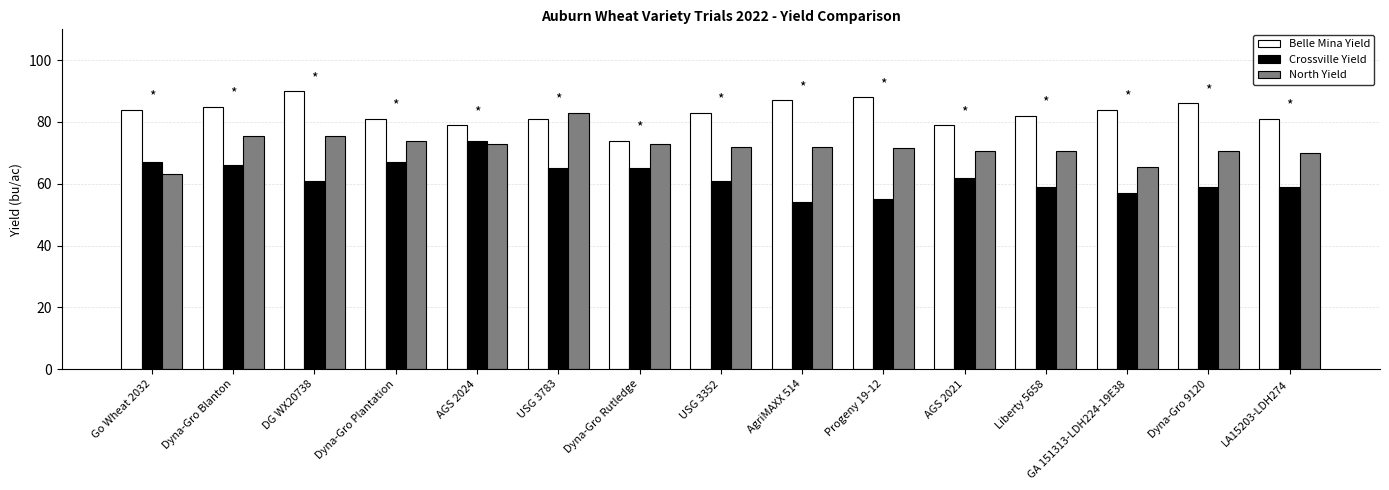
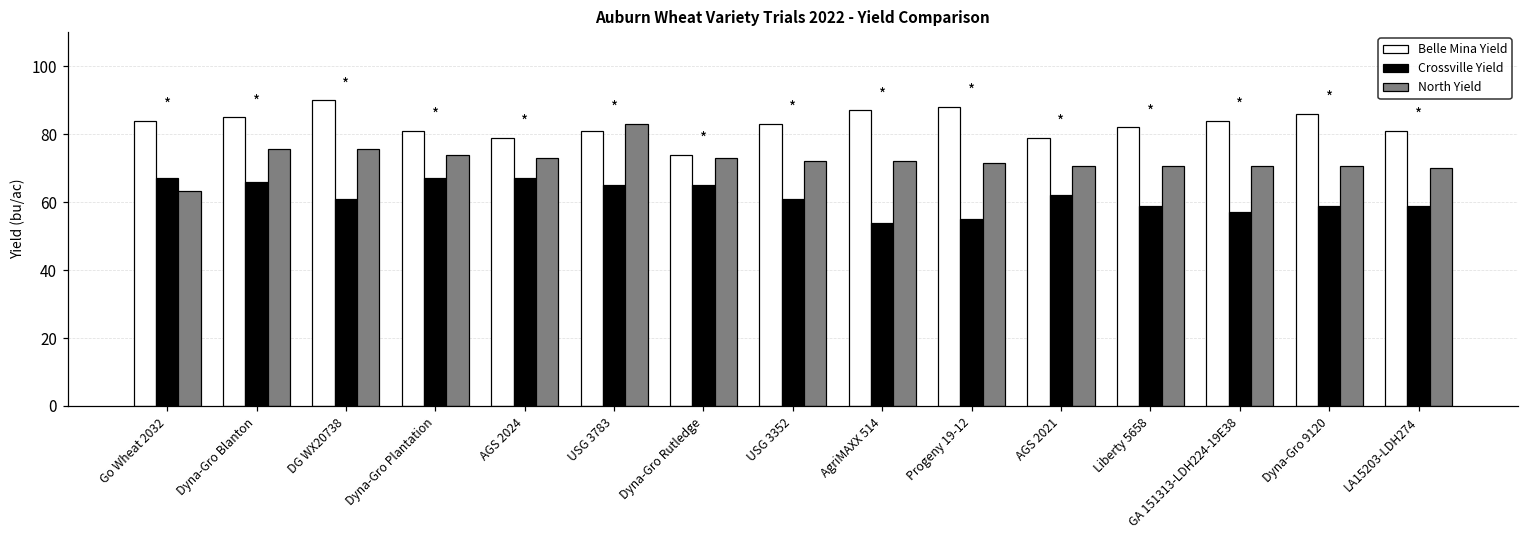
  {
    "Belle Mina Yield": {
      "Go Wheat 2032": 84,
      "Dyna-Gro Blanton": 85,
      "DG WX20738": 90,
      "Dyna-Gro Plantation": 81,
      "AGS 2024": 79,
      "USG 3783": 81,
      "Dyna-Gro Rutledge": 74,
      "USG 3352": 83,
      "AgriMAXX 514": 87,
      "Progeny 19-12": 88,
      "AGS 2021": 79,
      "Liberty 5658": 82,
      "GA 151313-LDH224-19E38": 84,
      "Dyna-Gro 9120": 86,
      "LA15203-LDH274": 81
    },
    "Crossville Yield": {
      "Go Wheat 2032": 67,
      "Dyna-Gro Blanton": 66,
      "DG WX20738": 61,
      "Dyna-Gro Plantation": 67,
-     "AGS 2024": 74,
+     "AGS 2024": 67,
      "USG 3783": 65,
      "Dyna-Gro Rutledge": 65,
      "USG 3352": 61,
      "AgriMAXX 514": 54,
      "Progeny 19-12": 55,
      "AGS 2021": 62,
      "Liberty 5658": 59,
      "GA 151313-LDH224-19E38": 57,
      "Dyna-Gro 9120": 59,
      "LA15203-LDH274": 59
    },
    "North Yield": {
      "Go Wheat 2032": 63,
      "Dyna-Gro Blanton": 76,
      "DG WX20738": 76,
      "Dyna-Gro Plantation": 74,
      "AGS 2024": 73,
      "USG 3783": 83,
      "Dyna-Gro Rutledge": 73,
      "USG 3352": 72,
      "AgriMAXX 514": 72,
      "Progeny 19-12": 72,
      "AGS 2021": 71,
      "Liberty 5658": 71,
-     "GA 151313-LDH224-19E38": 65,
+     "GA 151313-LDH224-19E38": 71,
      "Dyna-Gro 9120": 71,
      "LA15203-LDH274": 70
    }
  }
